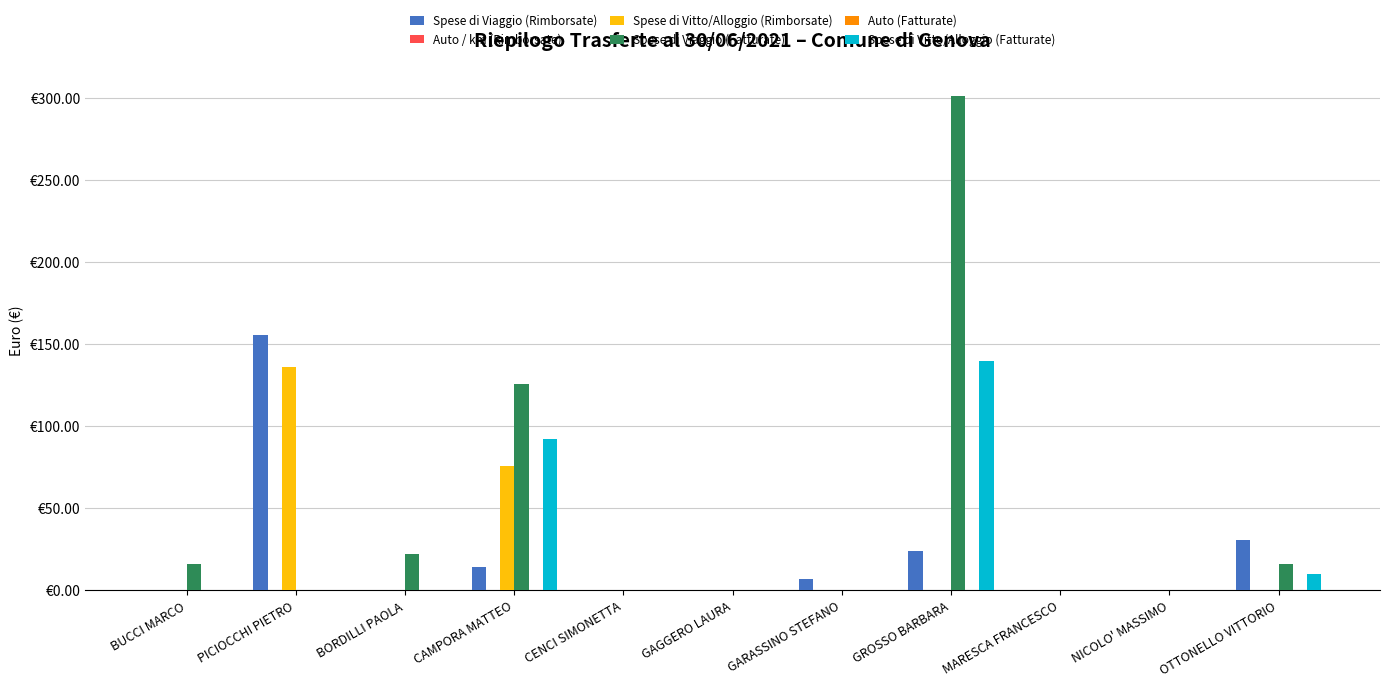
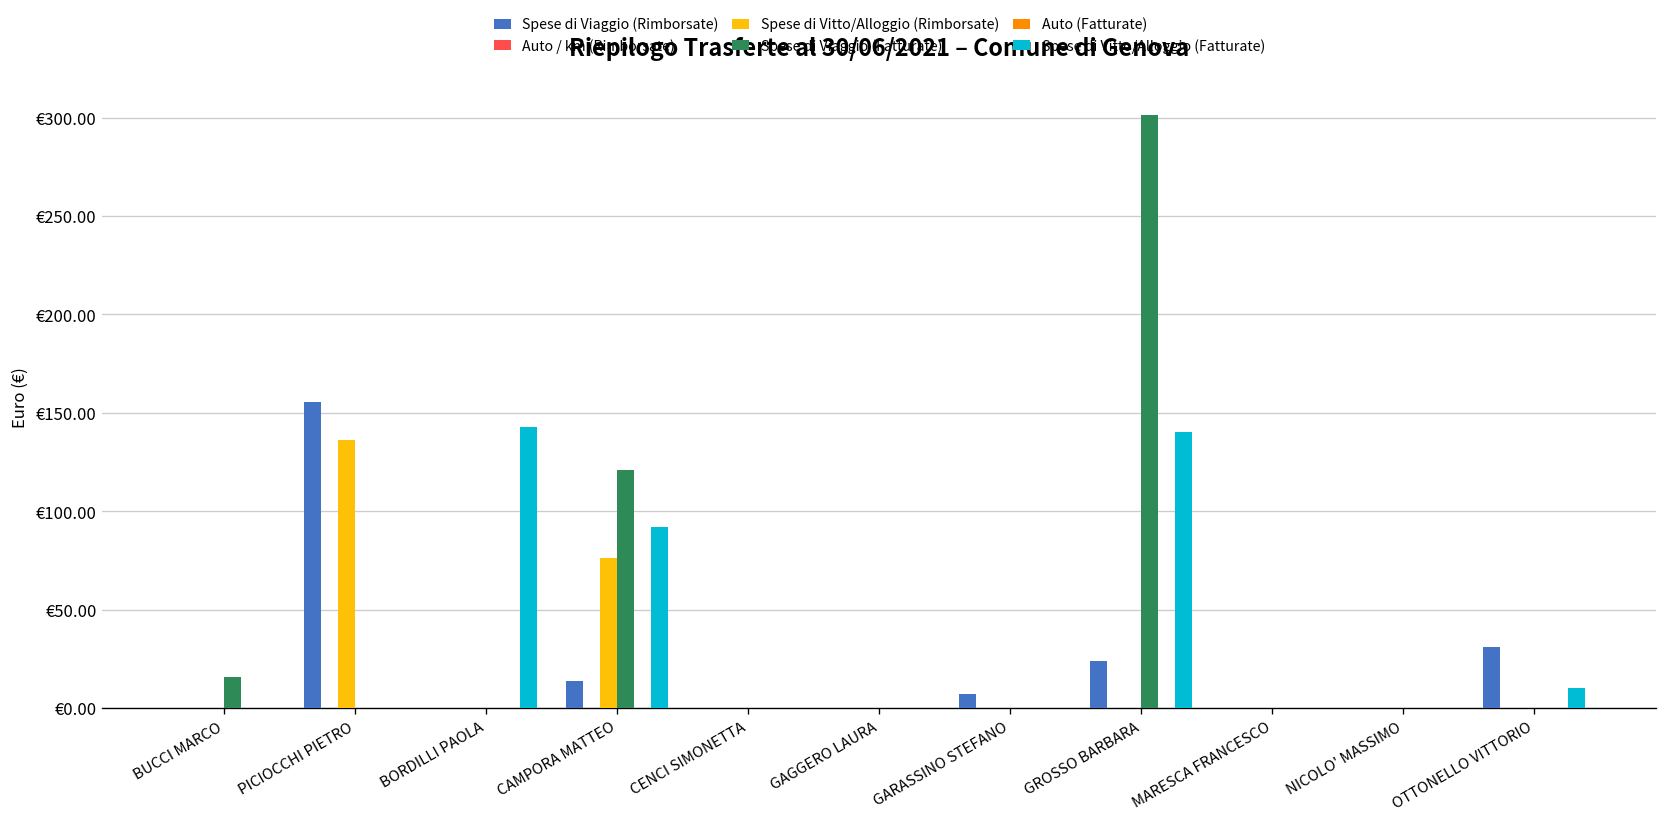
  {
    "Spese di Viaggio (Rimborsate)": {
      "BUCCI MARCO": "€0",
      "PICIOCCHI PIETRO": "€156",
      "BORDILLI PAOLA": "€0",
      "CAMPORA MATTEO": "€14",
      "CENCI SIMONETTA": "€0",
      "GAGGERO LAURA": "€0",
      "GARASSINO STEFANO": "€7",
      "GROSSO BARBARA": "€24",
      "MARESCA FRANCESCO": "€0",
      "NICOLO' MASSIMO": "€0",
      "OTTONELLO VITTORIO": "€31"
    },
    "Auto / km (Rimborsate)": {
      "BUCCI MARCO": "€0",
      "PICIOCCHI PIETRO": "€0",
      "BORDILLI PAOLA": "€0",
      "CAMPORA MATTEO": "€0",
      "CENCI SIMONETTA": "€0",
      "GAGGERO LAURA": "€0",
      "GARASSINO STEFANO": "€0",
      "GROSSO BARBARA": "€0",
      "MARESCA FRANCESCO": "€0",
      "NICOLO' MASSIMO": "€0",
      "OTTONELLO VITTORIO": "€0"
    },
    "Spese di Viaggio (Fatturate)": {
      "BUCCI MARCO": "€16",
      "PICIOCCHI PIETRO": "€0",
-     "BORDILLI PAOLA": "€22",
-     "CAMPORA MATTEO": "€126",
+     "BORDILLI PAOLA": "€0",
+     "CAMPORA MATTEO": "€121",
      "CENCI SIMONETTA": "€0",
      "GAGGERO LAURA": "€0",
      "GARASSINO STEFANO": "€0",
      "GROSSO BARBARA": "€301",
      "MARESCA FRANCESCO": "€0",
      "NICOLO' MASSIMO": "€0",
-     "OTTONELLO VITTORIO": "€16"
+     "OTTONELLO VITTORIO": "€0"
    },
    "Spese di Vitto/Alloggio (Fatturate)": {
      "BUCCI MARCO": "€0",
      "PICIOCCHI PIETRO": "€0",
-     "BORDILLI PAOLA": "€0",
+     "BORDILLI PAOLA": "€143",
      "CAMPORA MATTEO": "€92",
      "CENCI SIMONETTA": "€0",
      "GAGGERO LAURA": "€0",
      "GARASSINO STEFANO": "€0",
      "GROSSO BARBARA": "€140",
      "MARESCA FRANCESCO": "€0",
      "NICOLO' MASSIMO": "€0",
      "OTTONELLO VITTORIO": "€10"
    }
  }
